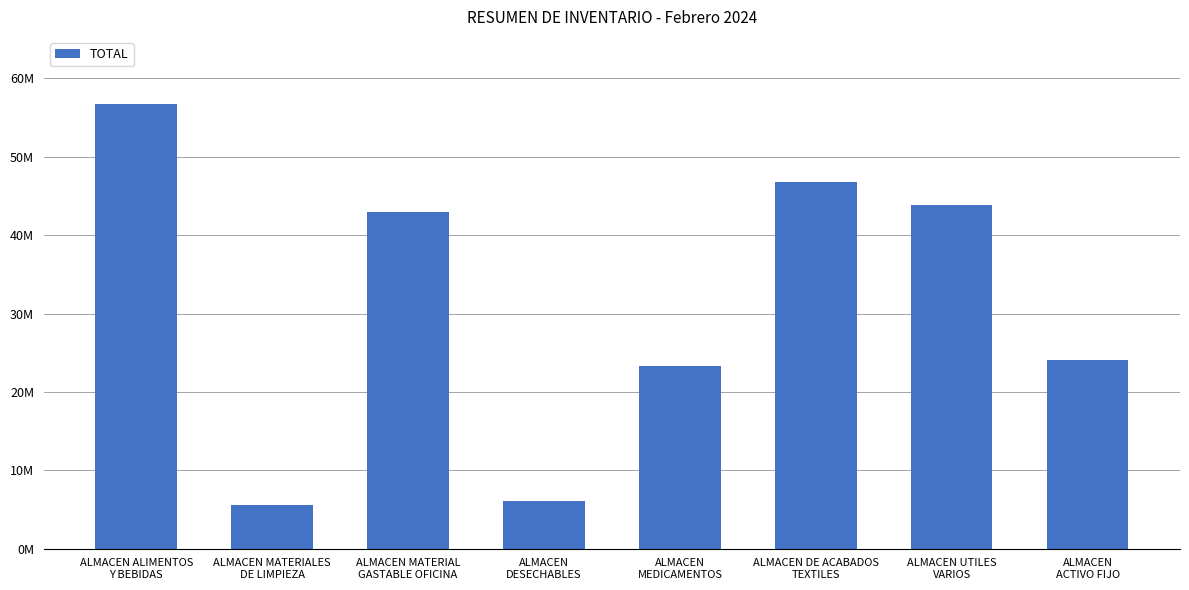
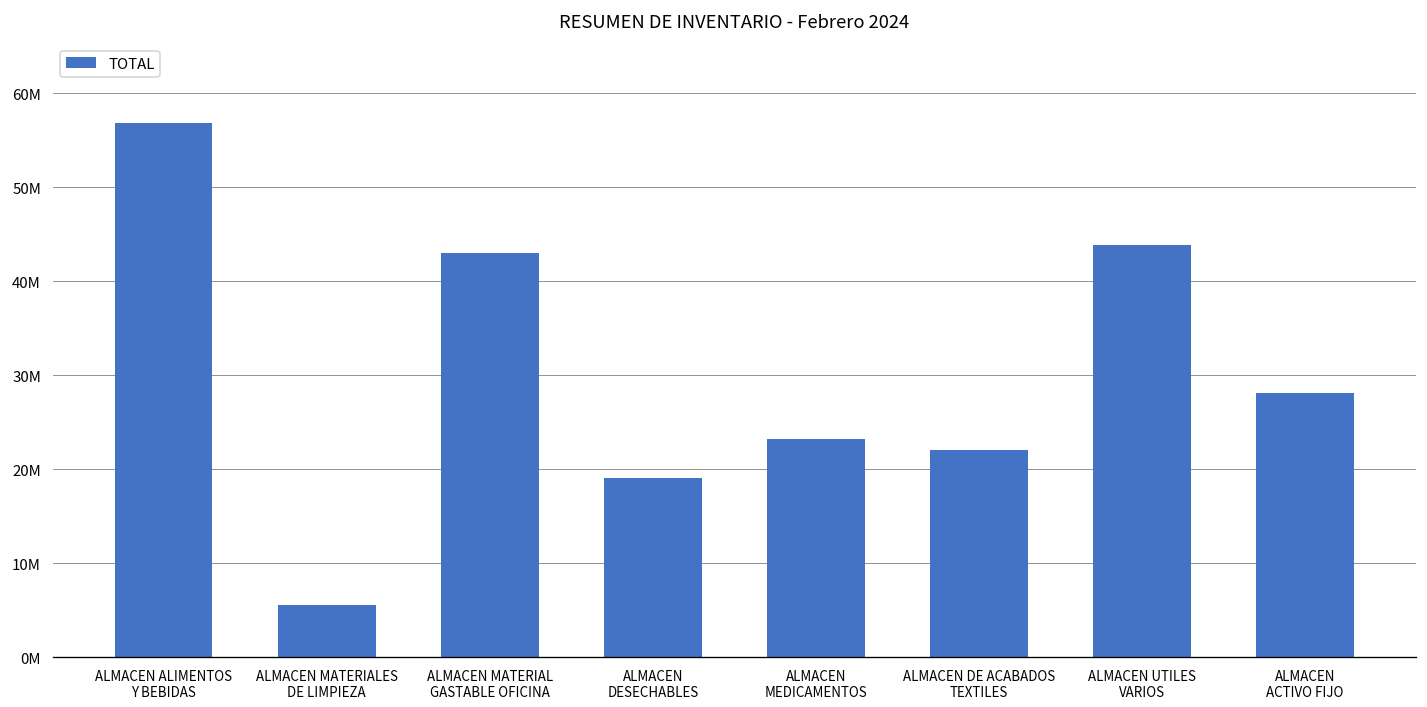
  {
    "ALMACEN ALIMENTOS Y BEBIDAS": 57000000,
    "ALMACEN MATERIALES DE LIMPIEZA": 6000000,
    "ALMACEN MATERIAL GASTABLE OFICINA": 43000000,
-   "ALMACEN DESECHABLES": 6000000,
+   "ALMACEN DESECHABLES": 19000000,
    "ALMACEN MEDICAMENTOS": 23000000,
-   "ALMACEN DE ACABADOS TEXTILES": 47000000,
+   "ALMACEN DE ACABADOS TEXTILES": 22000000,
    "ALMACEN UTILES VARIOS": 44000000,
-   "ALMACEN ACTIVO FIJO": 24000000
+   "ALMACEN ACTIVO FIJO": 28000000
  }
